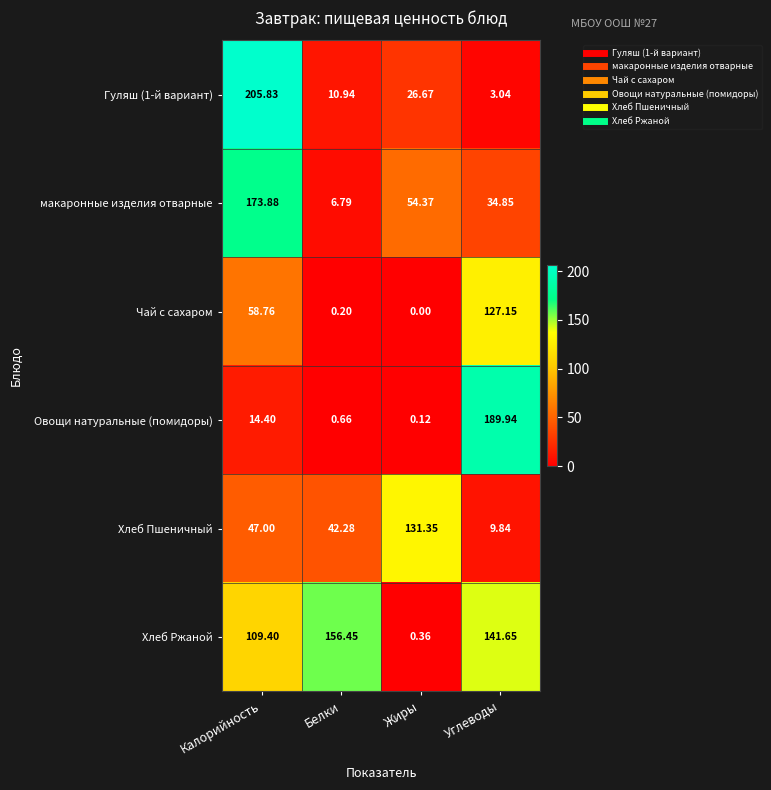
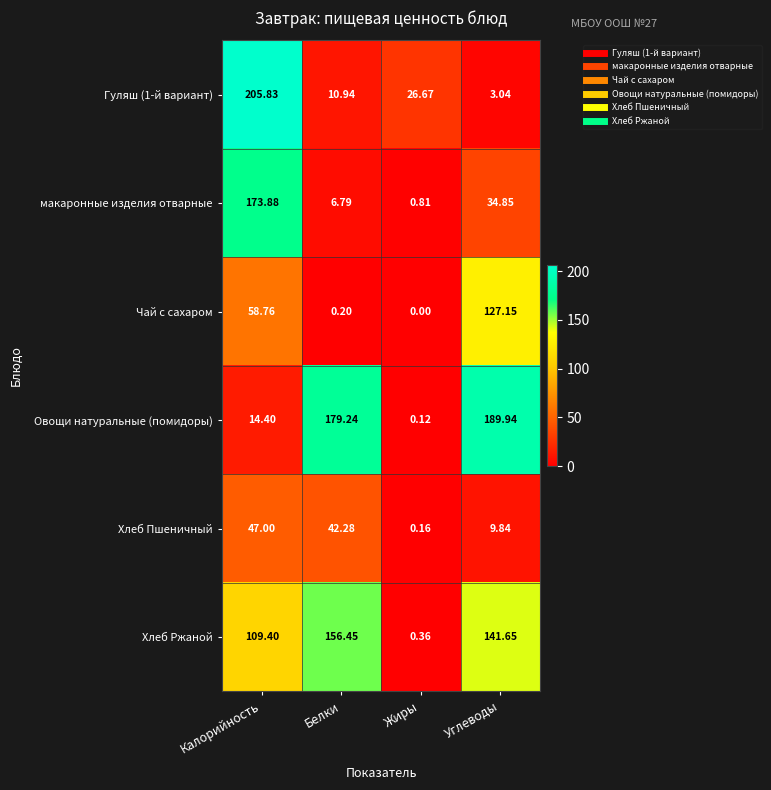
  {
    "Гуляш (1-й вариант)": {
      "Калорийность": 205.83,
      "Белки": 10.94,
      "Жиры": 26.67,
      "Углеводы": 3.04
    },
    "макаронные изделия отварные": {
      "Калорийность": 173.88,
      "Белки": 6.79,
-     "Жиры": 54.37,
+     "Жиры": 0.81,
      "Углеводы": 34.85
    },
    "Чай с сахаром": {
      "Калорийность": 58.76,
      "Белки": 0.20,
      "Жиры": 0.00,
      "Углеводы": 127.15
    },
    "Овощи натуральные (помидоры)": {
      "Калорийность": 14.40,
-     "Белки": 0.66,
+     "Белки": 179.24,
      "Жиры": 0.12,
      "Углеводы": 189.94
    },
    "Хлеб Пшеничный": {
      "Калорийность": 47.00,
      "Белки": 42.28,
-     "Жиры": 131.35,
+     "Жиры": 0.16,
      "Углеводы": 9.84
    },
    "Хлеб Ржаной": {
      "Калорийность": 109.40,
      "Белки": 156.45,
      "Жиры": 0.36,
      "Углеводы": 141.65
    }
  }
